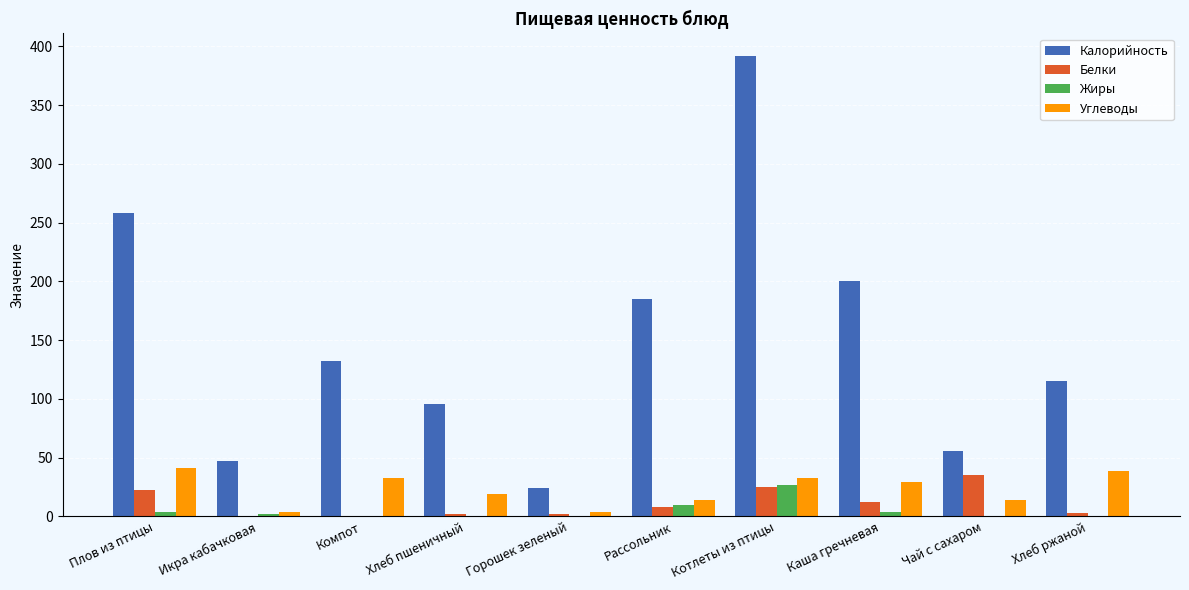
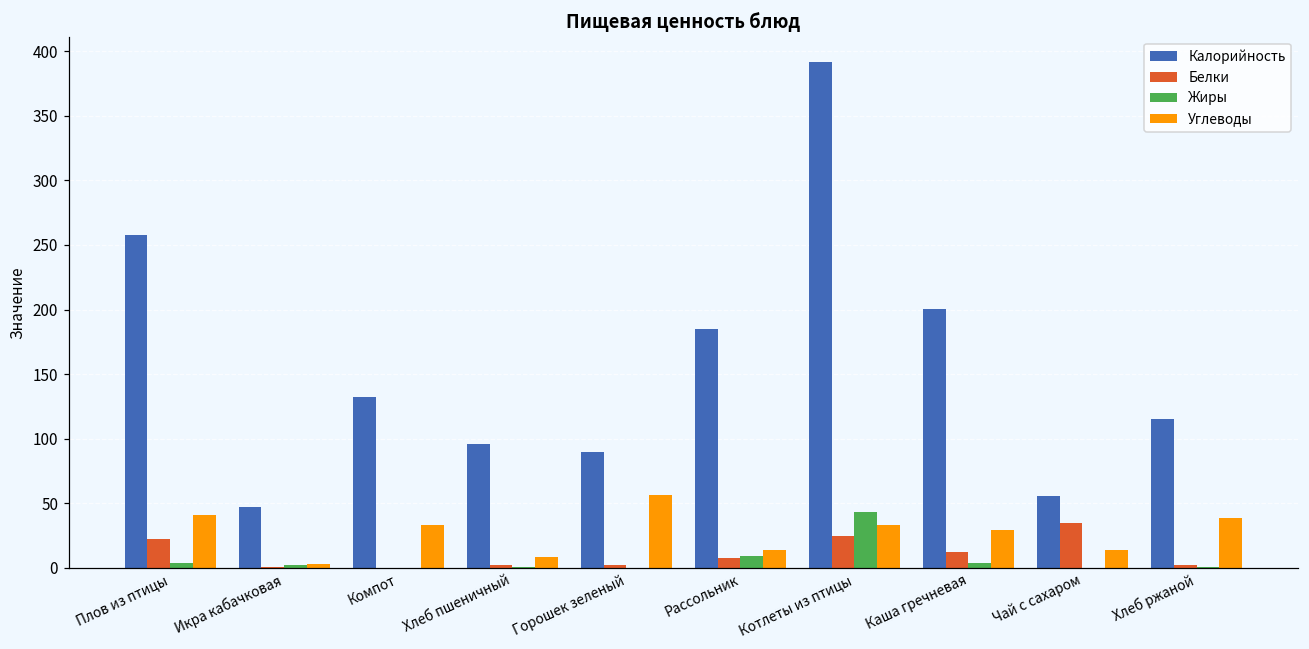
  {
    "Калорийность": {
      "Плов из птицы": 258,
      "Икра кабачковая": 47,
      "Компот": 133,
      "Хлеб пшеничный": 96,
-     "Горошек зеленый": 24,
+     "Горошек зеленый": 90,
      "Рассольник": 185,
      "Котлеты из птицы": 391,
      "Каша гречневая": 200,
      "Чай с сахаром": 56,
      "Хлеб ржаной": 115
    },
    "Белки": {
      "Плов из птицы": 23,
      "Рассольник": 8,
      "Котлеты из птицы": 25,
      "Каша гречневая": 12,
      "Чай с сахаром": 35,
      "Хлеб ржаной": 2
    },
    "Жиры": {
      "Плов из птицы": 4,
      "Компот": 0,
      "Рассольник": 9,
-     "Котлеты из птицы": 27,
+     "Котлеты из птицы": 43,
      "Каша гречневая": 4,
      "Чай с сахаром": 0
    },
    "Углеводы": {
      "Плов из птицы": 41,
      "Икра кабачковая": 3,
      "Компот": 33,
-     "Хлеб пшеничный": 19,
-     "Горошек зеленый": 4,
+     "Хлеб пшеничный": 8,
+     "Горошек зеленый": 57,
      "Рассольник": 14,
      "Котлеты из птицы": 33,
      "Каша гречневая": 29,
      "Чай с сахаром": 14,
      "Хлеб ржаной": 38
    }
  }
